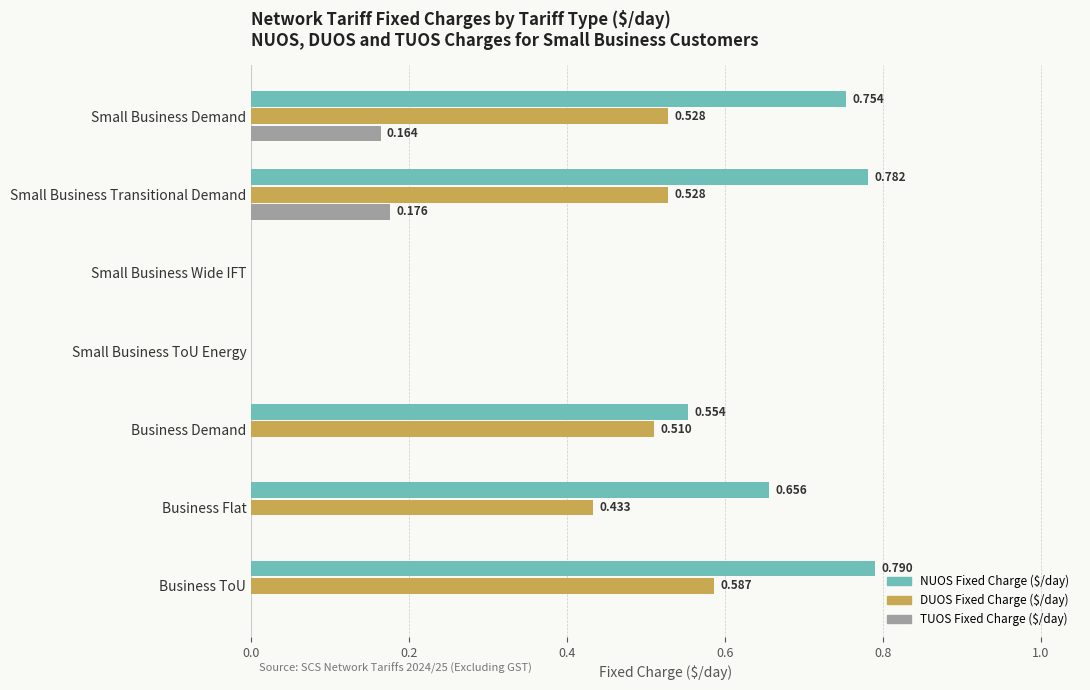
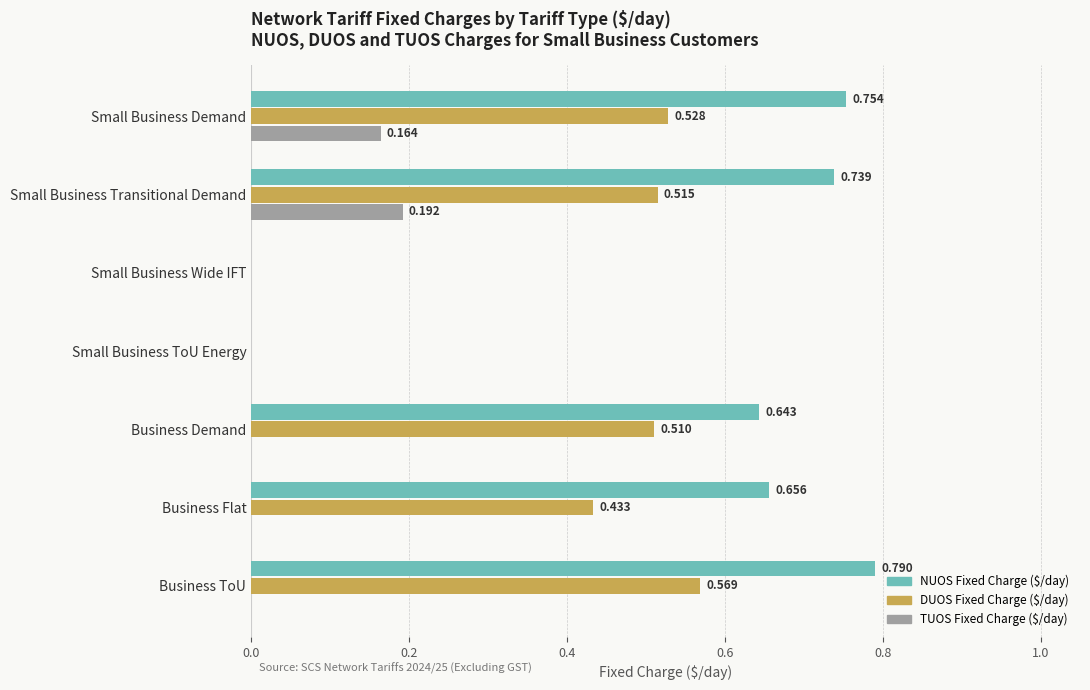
  {
    "NUOS Fixed Charge ($/day)": {
      "Small Business Demand": 0.754,
-     "Small Business Transitional Demand": 0.782,
-     "Business Demand": 0.554,
+     "Small Business Transitional Demand": 0.739,
+     "Business Demand": 0.643,
      "Business Flat": 0.656,
      "Business ToU": 0.790
    },
    "DUOS Fixed Charge ($/day)": {
      "Small Business Demand": 0.528,
-     "Small Business Transitional Demand": 0.528,
+     "Small Business Transitional Demand": 0.515,
      "Business Demand": 0.510,
      "Business Flat": 0.433,
-     "Business ToU": 0.587
+     "Business ToU": 0.569
    },
    "TUOS Fixed Charge ($/day)": {
      "Small Business Demand": 0.164,
-     "Small Business Transitional Demand": 0.176
+     "Small Business Transitional Demand": 0.192
    }
  }
